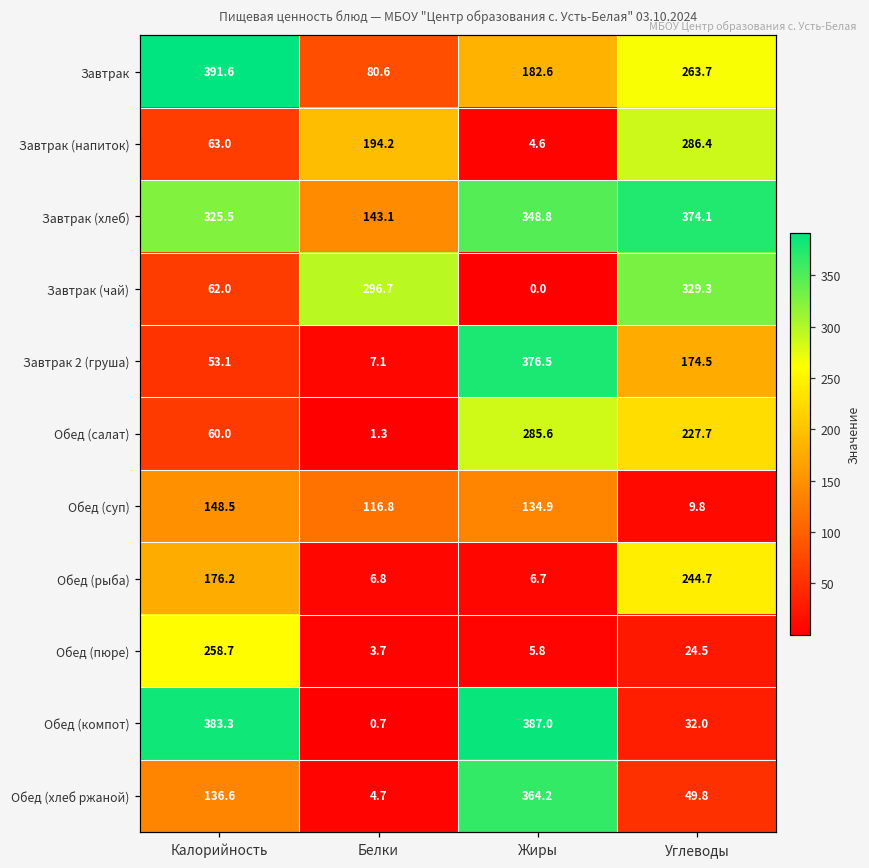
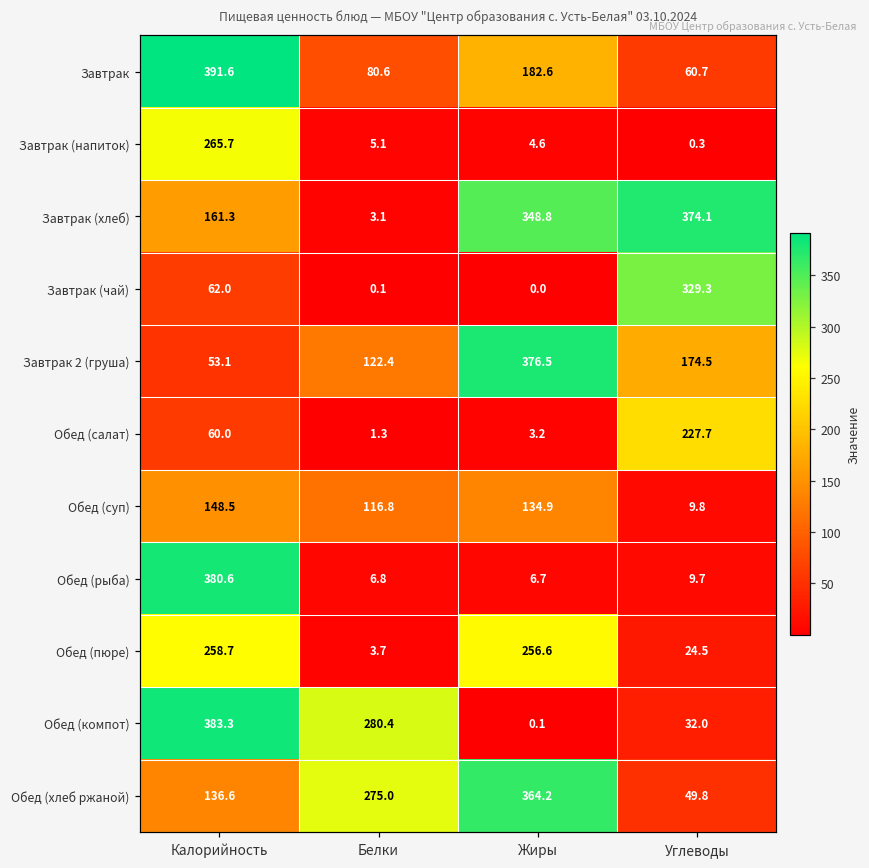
  {
    "Завтрак": {
      "Калорийность": 391.6,
      "Белки": 80.6,
      "Жиры": 182.6,
-     "Углеводы": 263.7
+     "Углеводы": 60.7
    },
    "Завтрак (напиток)": {
-     "Калорийность": 63.0,
-     "Белки": 194.2,
+     "Калорийность": 265.7,
+     "Белки": 5.1,
      "Жиры": 4.6,
-     "Углеводы": 286.4
+     "Углеводы": 0.3
    },
    "Завтрак (хлеб)": {
-     "Калорийность": 325.5,
-     "Белки": 143.1,
+     "Калорийность": 161.3,
+     "Белки": 3.1,
      "Жиры": 348.8,
      "Углеводы": 374.1
    },
    "Завтрак (чай)": {
      "Калорийность": 62.0,
-     "Белки": 296.7,
+     "Белки": 0.1,
      "Жиры": 0.0,
      "Углеводы": 329.3
    },
    "Завтрак 2 (груша)": {
      "Калорийность": 53.1,
-     "Белки": 7.1,
+     "Белки": 122.4,
      "Жиры": 376.5,
      "Углеводы": 174.5
    },
    "Обед (салат)": {
      "Калорийность": 60.0,
      "Белки": 1.3,
-     "Жиры": 285.6,
+     "Жиры": 3.2,
      "Углеводы": 227.7
    },
    "Обед (суп)": {
      "Калорийность": 148.5,
      "Белки": 116.8,
      "Жиры": 134.9,
      "Углеводы": 9.8
    },
    "Обед (рыба)": {
-     "Калорийность": 176.2,
+     "Калорийность": 380.6,
      "Белки": 6.8,
      "Жиры": 6.7,
-     "Углеводы": 244.7
+     "Углеводы": 9.7
    },
    "Обед (пюре)": {
      "Калорийность": 258.7,
      "Белки": 3.7,
-     "Жиры": 5.8,
+     "Жиры": 256.6,
      "Углеводы": 24.5
    },
    "Обед (компот)": {
      "Калорийность": 383.3,
-     "Белки": 0.7,
-     "Жиры": 387.0,
+     "Белки": 280.4,
+     "Жиры": 0.1,
      "Углеводы": 32.0
    },
    "Обед (хлеб ржаной)": {
      "Калорийность": 136.6,
-     "Белки": 4.7,
+     "Белки": 275.0,
      "Жиры": 364.2,
      "Углеводы": 49.8
    }
  }
